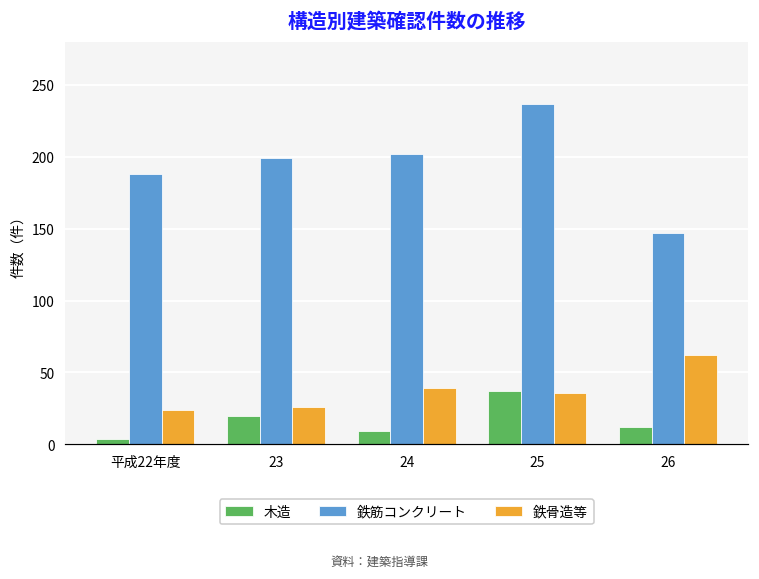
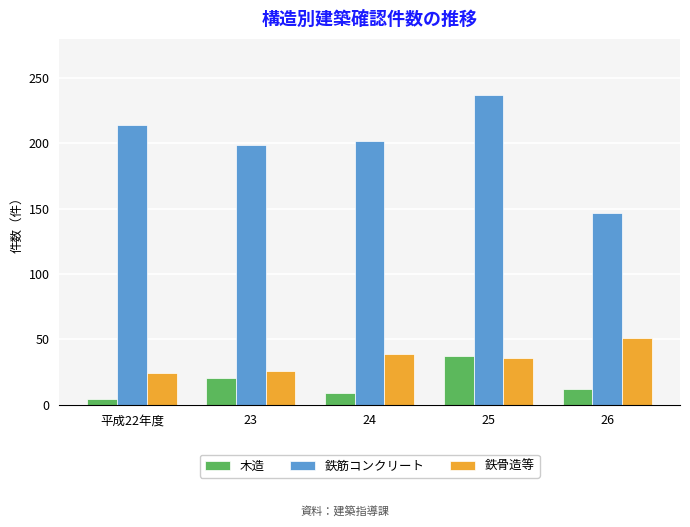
  {
    "木造": {
      "平成22年度": 4,
      "23": 20,
      "24": 9,
      "25": 37,
      "26": 12
    },
    "鉄筋コンクリート": {
-     "平成22年度": 188,
+     "平成22年度": 214,
      "23": 199,
      "24": 202,
      "25": 237,
      "26": 147
    },
    "鉄骨造等": {
      "平成22年度": 24,
      "23": 26,
      "24": 39,
      "25": 36,
-     "26": 62
+     "26": 51
    }
  }
